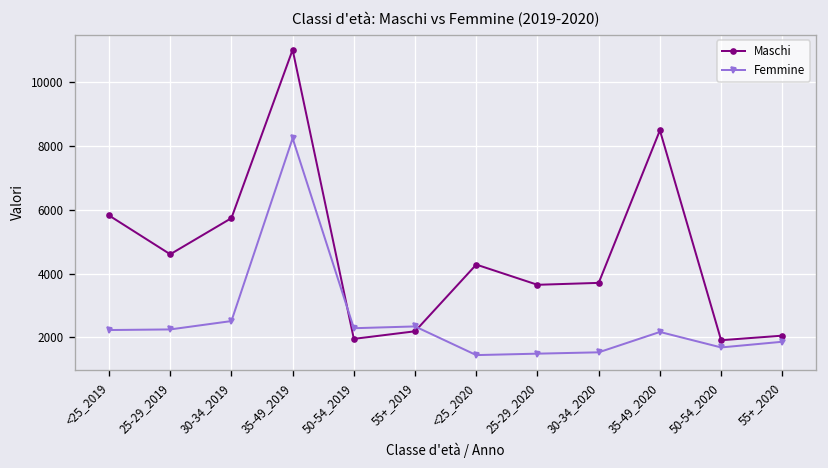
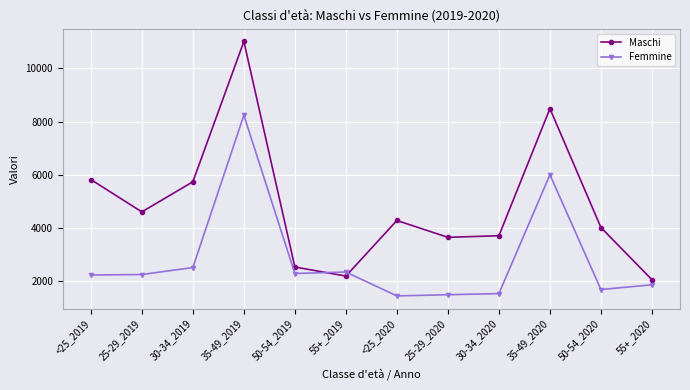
  {
    "Maschi": {
      "<25_2019": 5800,
      "25-29_2019": 4600,
      "30-34_2019": 5700,
      "35-49_2019": 11000,
-     "50-54_2019": 2000,
+     "50-54_2019": 2500,
      "55+_2019": 2200,
      "<25_2020": 4300,
      "25-29_2020": 3600,
      "30-34_2020": 3700,
      "35-49_2020": 8500,
-     "50-54_2020": 1900,
+     "50-54_2020": 4000,
      "55+_2020": 2100
    },
    "Femmine": {
      "<25_2019": 2200,
      "25-29_2019": 2300,
      "30-34_2019": 2500,
      "35-49_2019": 8200,
      "50-54_2019": 2300,
      "55+_2019": 2300,
      "<25_2020": 1400,
      "25-29_2020": 1500,
      "30-34_2020": 1500,
-     "35-49_2020": 2200,
+     "35-49_2020": 6000,
      "50-54_2020": 1700,
      "55+_2020": 1900
    }
  }
